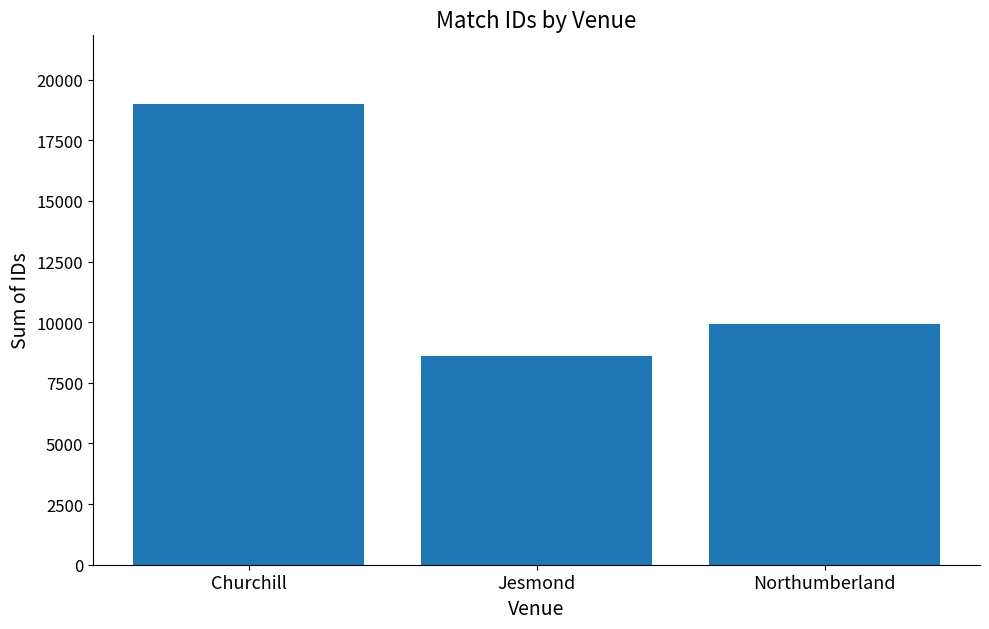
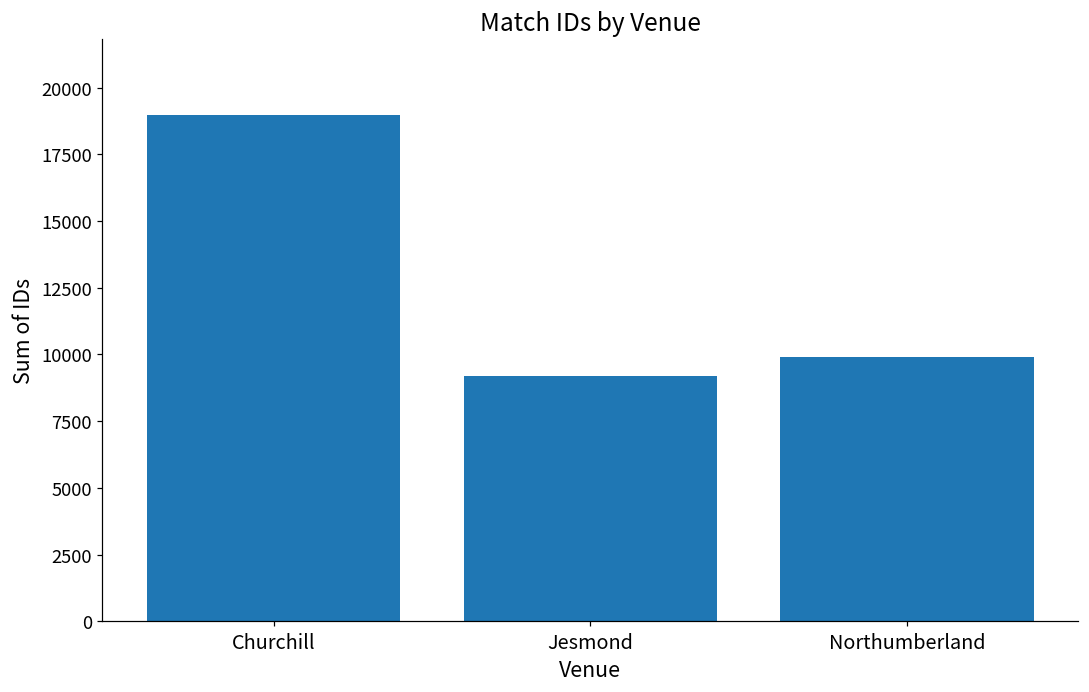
  {
    "Churchill": 19000,
-   "Jesmond": 8600,
+   "Jesmond": 9200,
    "Northumberland": 9900
  }
